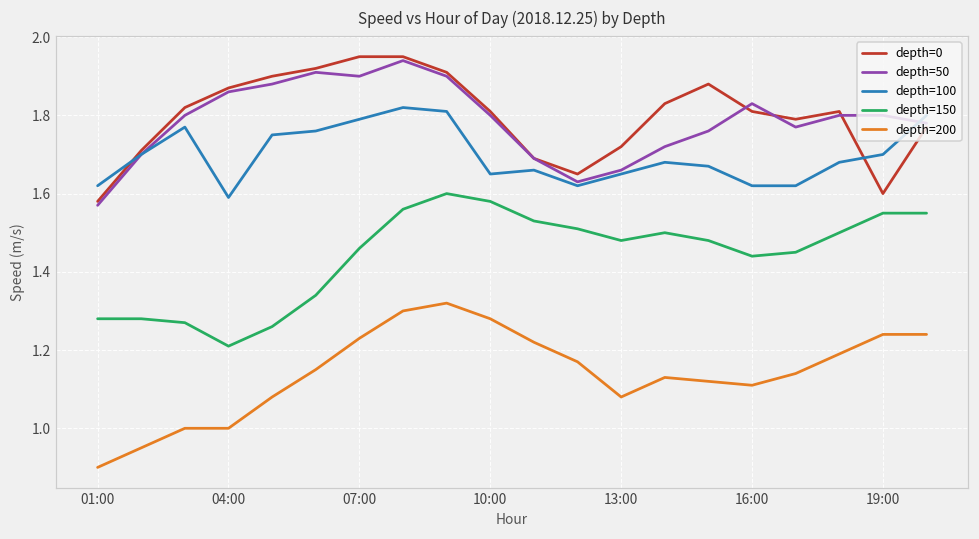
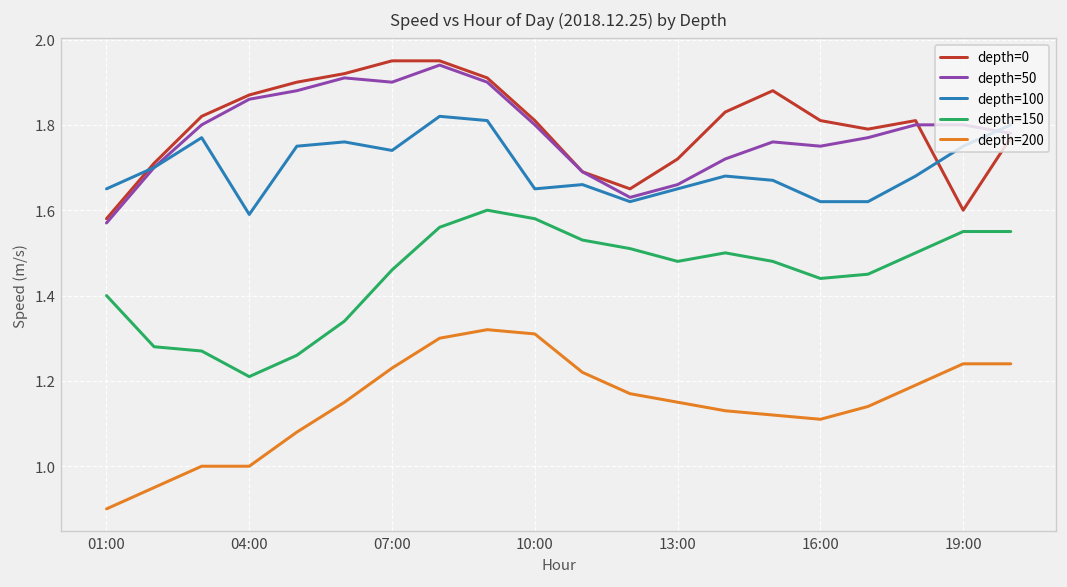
  {
    "depth=0": {
      "01:00": 1.58,
      "04:00": 1.87,
      "07:00": 1.95,
      "10:00": 1.81,
      "13:00": 1.72,
      "16:00": 1.81,
      "19:00": 1.60
    },
    "depth=50": {
      "01:00": 1.57,
      "04:00": 1.86,
      "07:00": 1.90,
      "10:00": 1.80,
      "13:00": 1.66,
-     "16:00": 1.83
+     "16:00": 1.75
    },
    "depth=100": {
-     "01:00": 1.62,
+     "01:00": 1.65,
      "04:00": 1.59,
-     "07:00": 1.79,
+     "07:00": 1.74,
      "10:00": 1.65,
      "13:00": 1.65,
      "16:00": 1.62,
-     "19:00": 1.70
+     "19:00": 1.75
    },
    "depth=150": {
-     "01:00": 1.28,
+     "01:00": 1.40,
      "04:00": 1.21,
      "07:00": 1.46,
      "10:00": 1.58,
      "13:00": 1.48,
      "16:00": 1.44,
      "19:00": 1.55
    },
    "depth=200": {
      "01:00": 0.90,
      "04:00": 1.00,
      "07:00": 1.23,
-     "10:00": 1.28,
-     "13:00": 1.08,
+     "10:00": 1.31,
+     "13:00": 1.15,
      "16:00": 1.11,
      "19:00": 1.24
    }
  }
